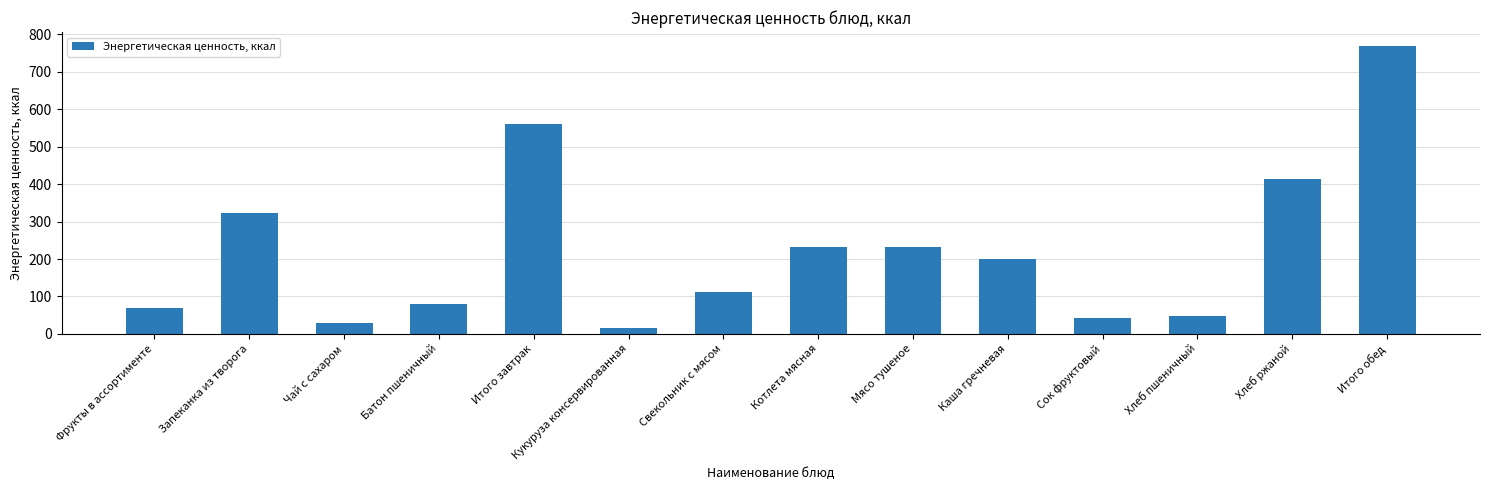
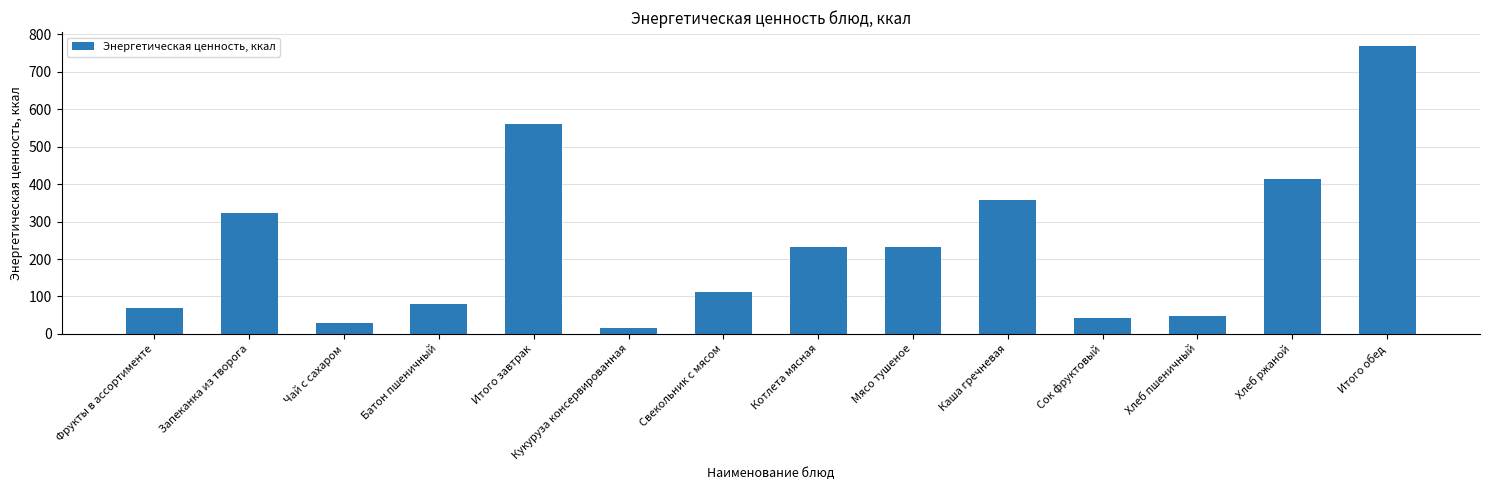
  {
    "Фрукты в ассортименте": 70,
    "Запеканка из творога": 320,
    "Чай с сахаром": 30,
    "Батон пшеничный": 80,
    "Итого завтрак": 560,
    "Кукуруза консервированная": 20,
    "Свекольник с мясом": 110,
    "Котлета мясная": 230,
    "Мясо тушеное": 230,
-   "Каша гречневая": 200,
+   "Каша гречневая": 360,
    "Сок фруктовый": 40,
    "Хлеб пшеничный": 50,
    "Хлеб ржаной": 410,
    "Итого обед": 770
  }
